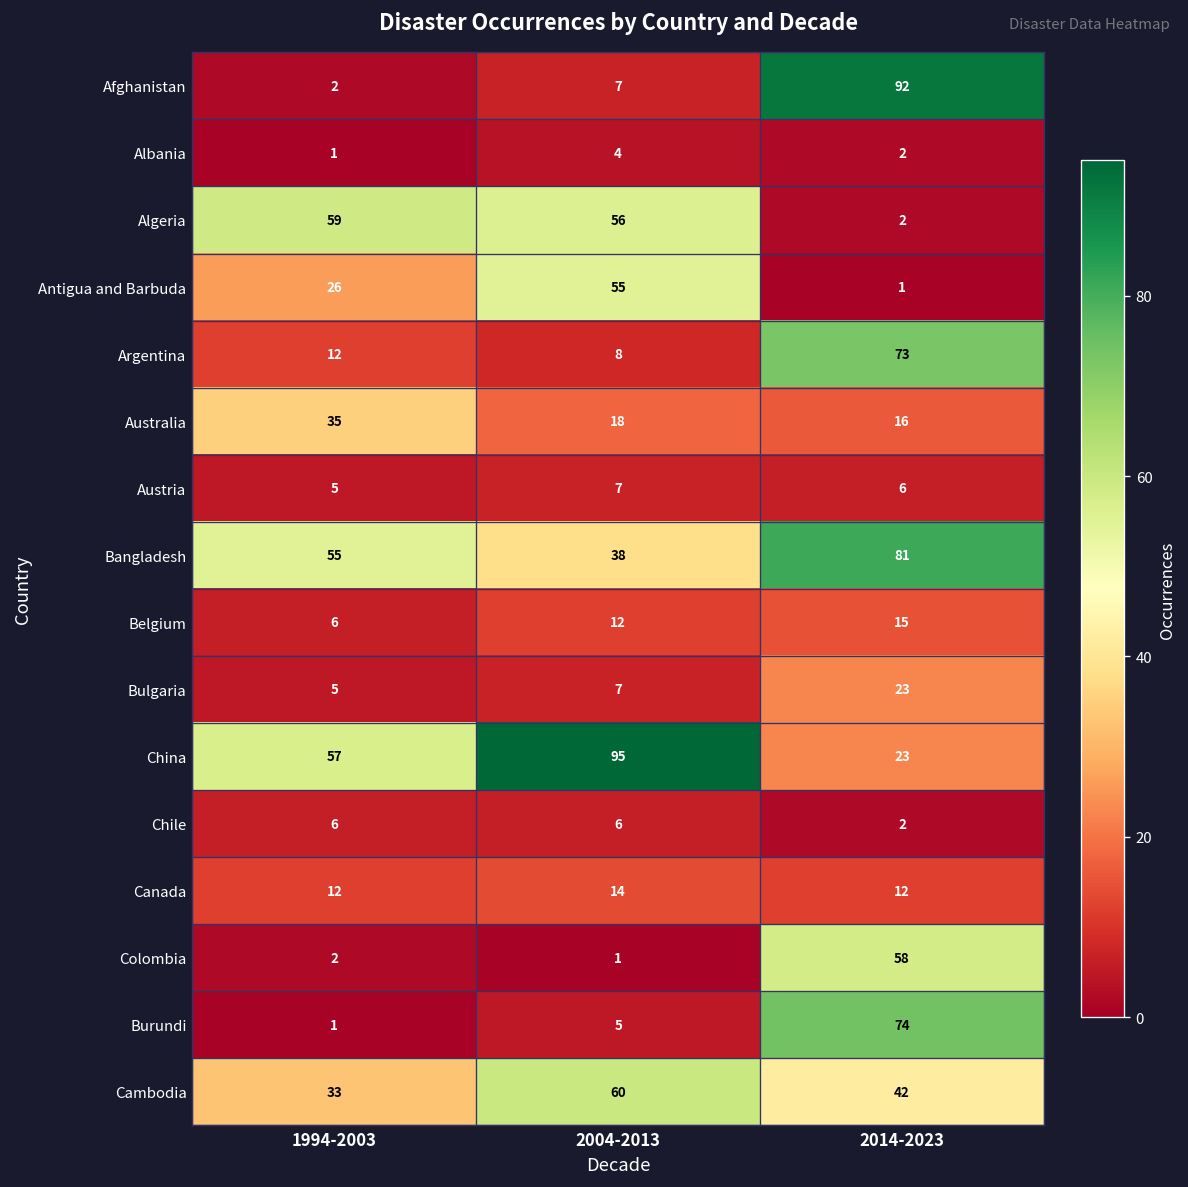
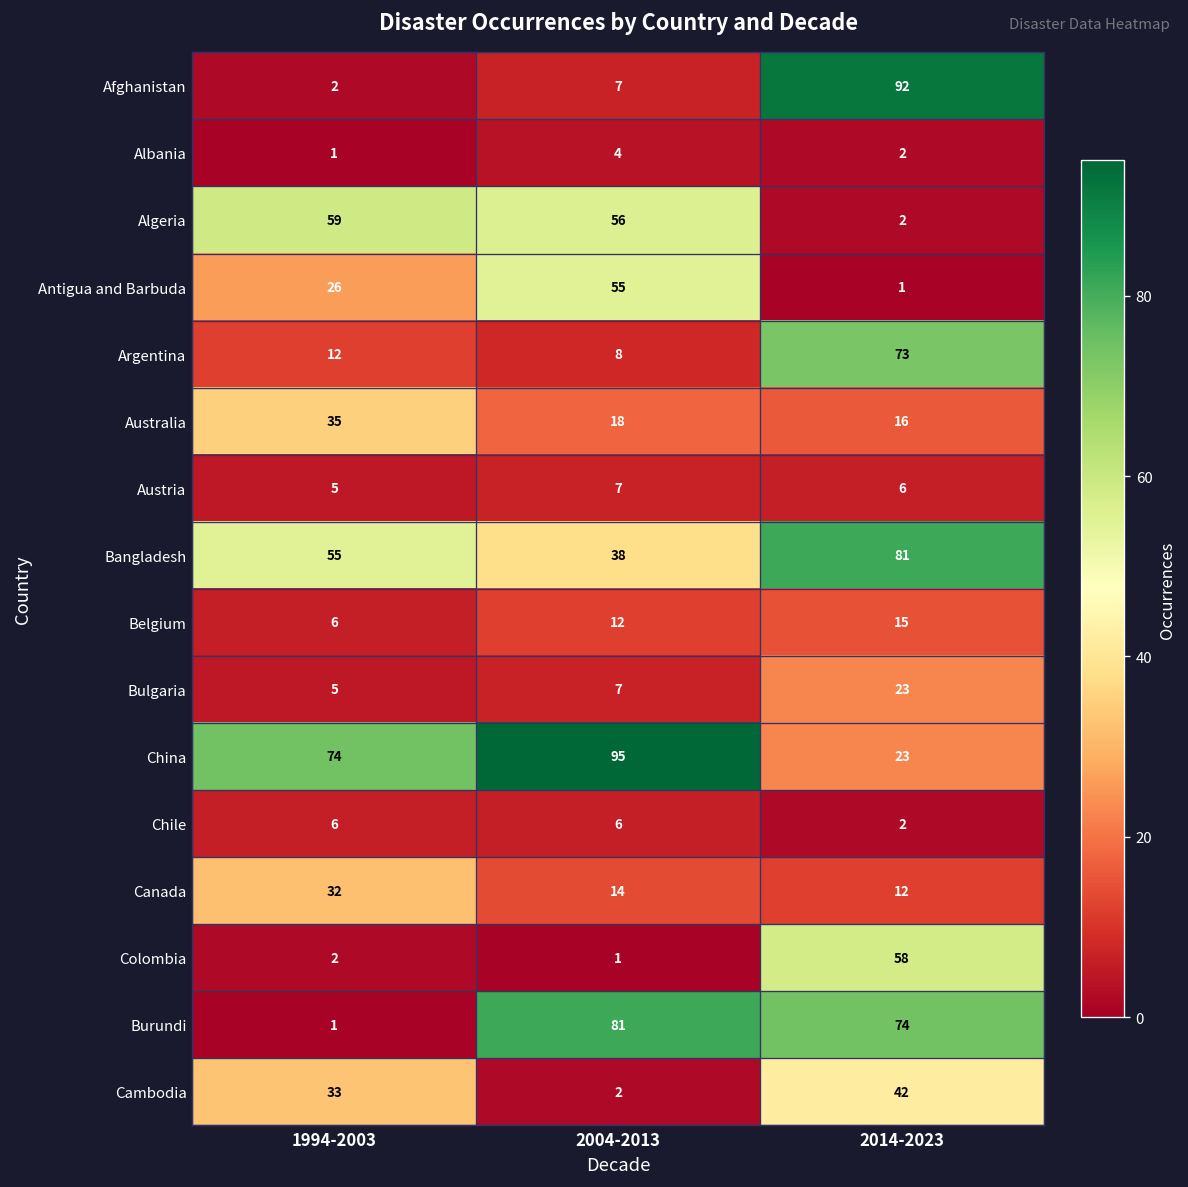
  {
    "Afghanistan": {
      "1994-2003": 2,
      "2004-2013": 7,
      "2014-2023": 92
    },
    "Albania": {
      "1994-2003": 1,
      "2004-2013": 4,
      "2014-2023": 2
    },
    "Algeria": {
      "1994-2003": 59,
      "2004-2013": 56,
      "2014-2023": 2
    },
    "Antigua and Barbuda": {
      "1994-2003": 26,
      "2004-2013": 55,
      "2014-2023": 1
    },
    "Argentina": {
      "1994-2003": 12,
      "2004-2013": 8,
      "2014-2023": 73
    },
    "Australia": {
      "1994-2003": 35,
      "2004-2013": 18,
      "2014-2023": 16
    },
    "Austria": {
      "1994-2003": 5,
      "2004-2013": 7,
      "2014-2023": 6
    },
    "Bangladesh": {
      "1994-2003": 55,
      "2004-2013": 38,
      "2014-2023": 81
    },
    "Belgium": {
      "1994-2003": 6,
      "2004-2013": 12,
      "2014-2023": 15
    },
    "Bulgaria": {
      "1994-2003": 5,
      "2004-2013": 7,
      "2014-2023": 23
    },
    "China": {
-     "1994-2003": 57,
+     "1994-2003": 74,
      "2004-2013": 95,
      "2014-2023": 23
    },
    "Chile": {
      "1994-2003": 6,
      "2004-2013": 6,
      "2014-2023": 2
    },
    "Canada": {
-     "1994-2003": 12,
+     "1994-2003": 32,
      "2004-2013": 14,
      "2014-2023": 12
    },
    "Colombia": {
      "1994-2003": 2,
      "2004-2013": 1,
      "2014-2023": 58
    },
    "Burundi": {
      "1994-2003": 1,
-     "2004-2013": 5,
+     "2004-2013": 81,
      "2014-2023": 74
    },
    "Cambodia": {
      "1994-2003": 33,
-     "2004-2013": 60,
+     "2004-2013": 2,
      "2014-2023": 42
    }
  }
